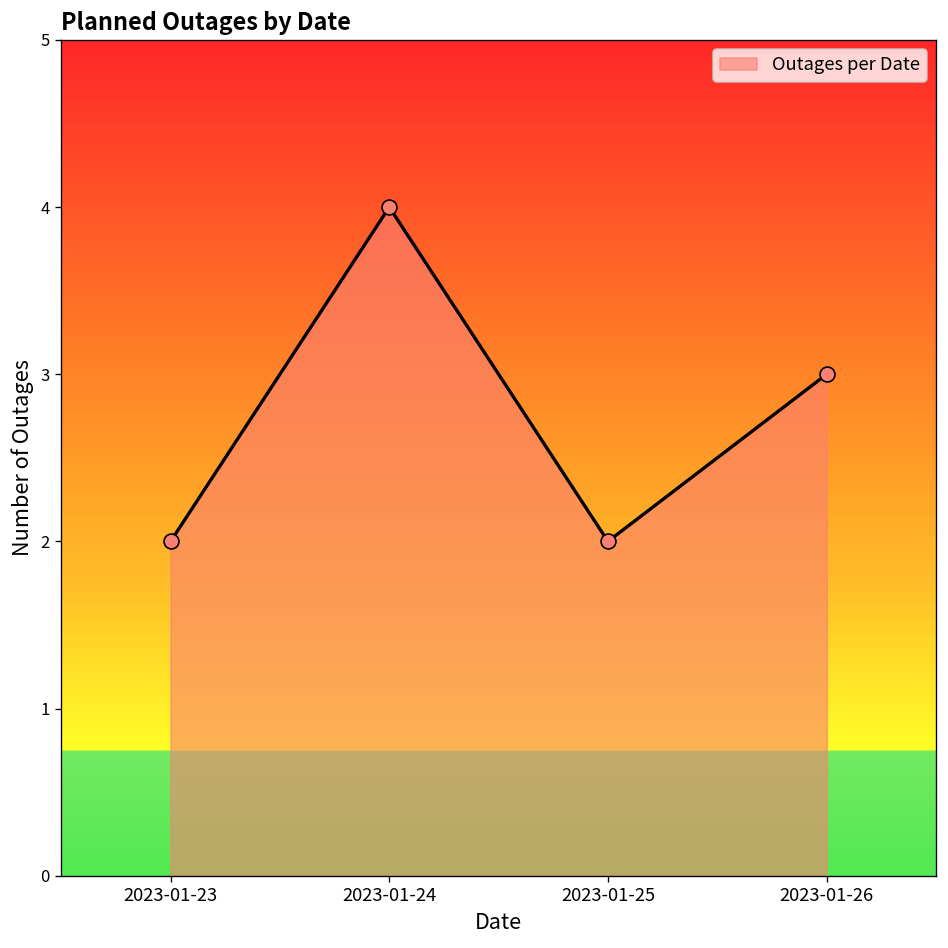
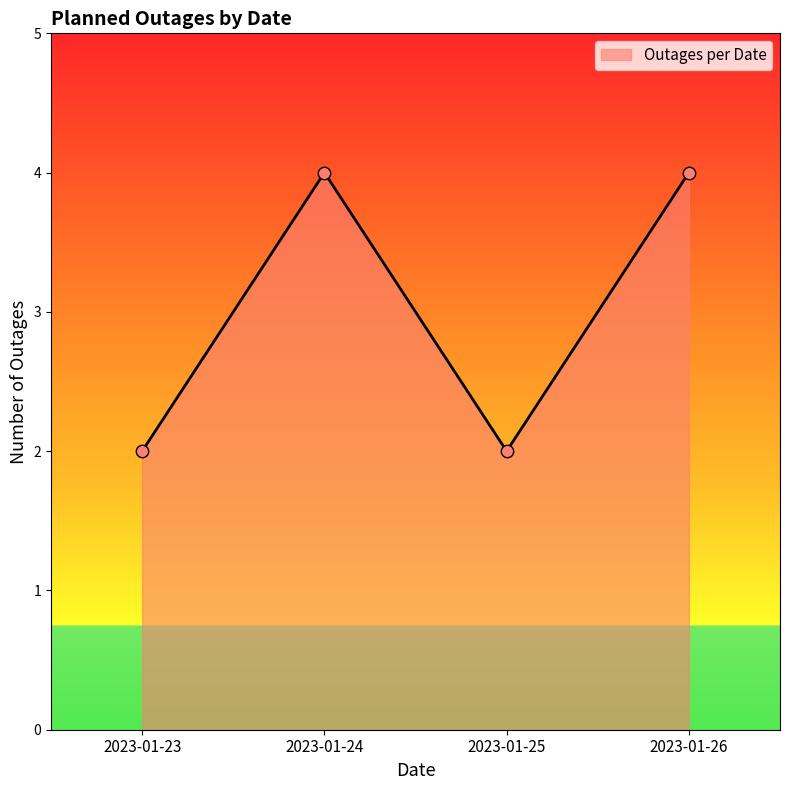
  {
    "2023-01-23": 2,
    "2023-01-24": 4,
    "2023-01-25": 2,
-   "2023-01-26": 3
+   "2023-01-26": 4
  }
